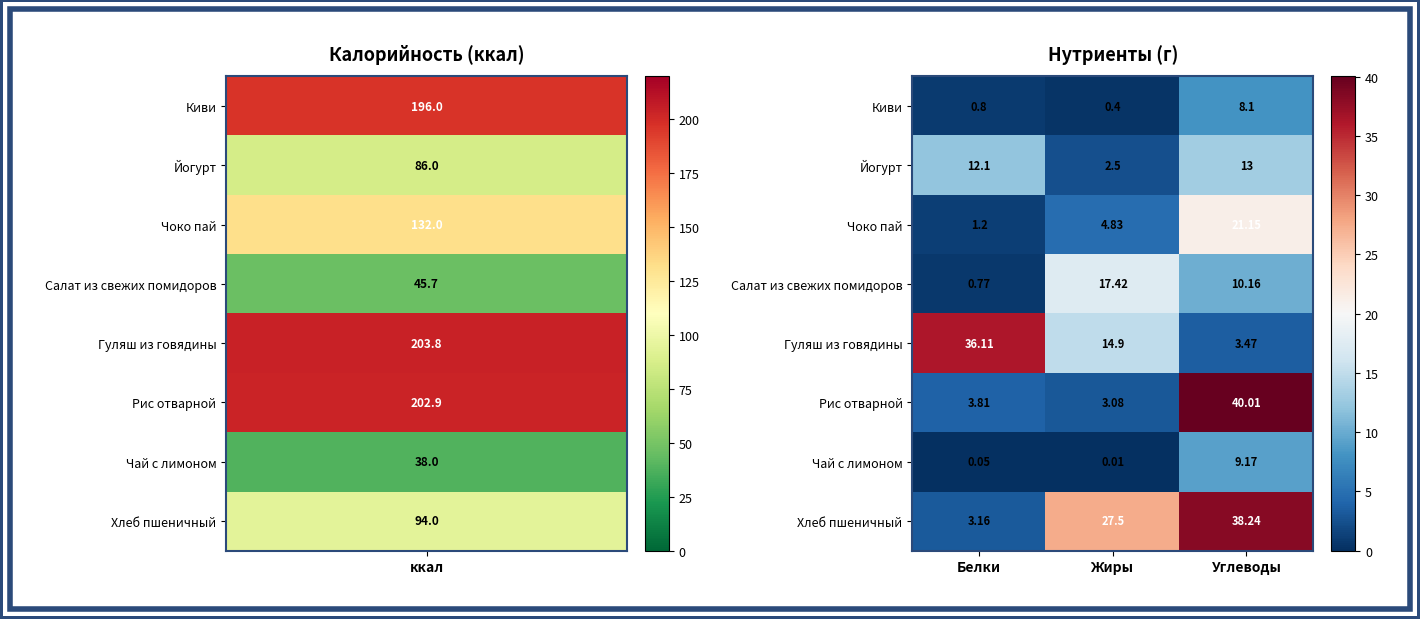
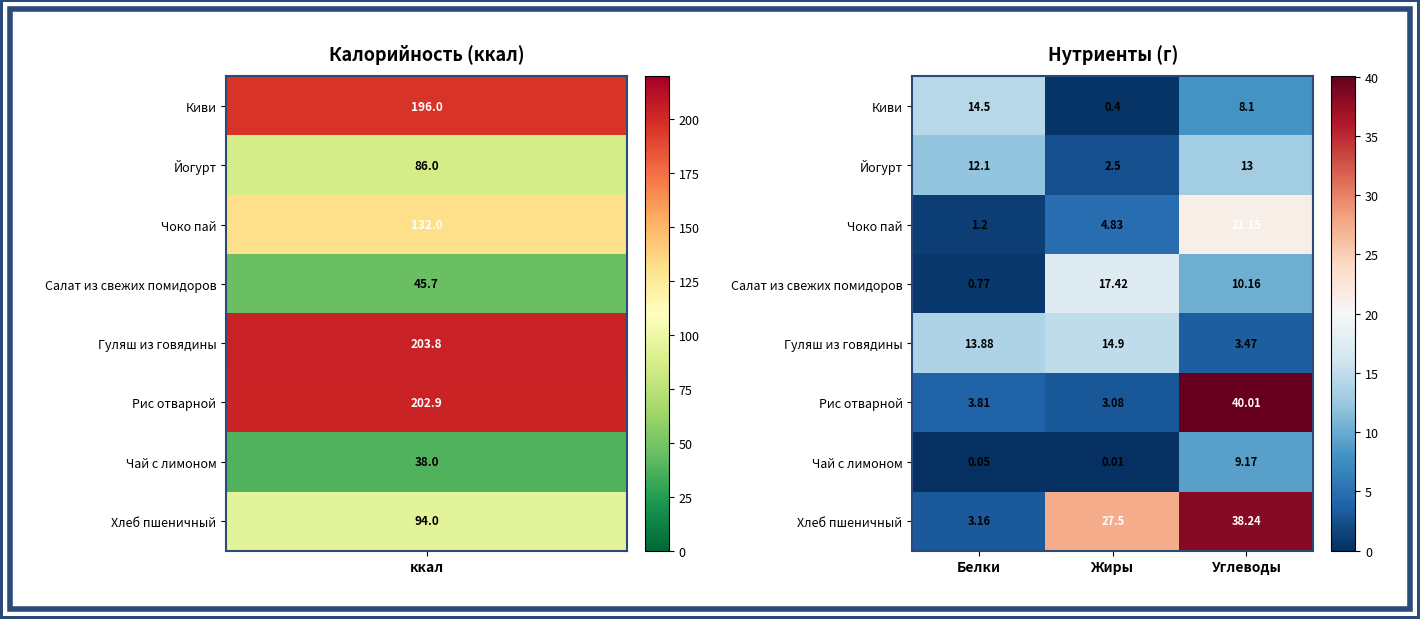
  {
    "Калорийность (ккал)": {
      "Киви": {
        "ккал": 196.0
      },
      "Йогурт": {
        "ккал": 86.0
      },
      "Чоко пай": {
        "ккал": 132.0
      },
      "Салат из свежих помидоров": {
        "ккал": 45.7
      },
      "Гуляш из говядины": {
        "ккал": 203.8
      },
      "Рис отварной": {
        "ккал": 202.9
      },
      "Чай с лимоном": {
        "ккал": 38.0
      },
      "Хлеб пшеничный": {
        "ккал": 94.0
      }
    },
    "Нутриенты (г)": {
      "Киви": {
-       "Белки": 0.8,
+       "Белки": 14.5,
        "Жиры": 0.4,
        "Углеводы": 8.1
      },
      "Йогурт": {
        "Белки": 12.1,
        "Жиры": 2.5,
        "Углеводы": 13
      },
      "Чоко пай": {
        "Белки": 1.2,
        "Жиры": 4.83
      },
      "Салат из свежих помидоров": {
        "Белки": 0.77,
        "Жиры": 17.42,
        "Углеводы": 10.16
      },
      "Гуляш из говядины": {
-       "Белки": 36.11,
+       "Белки": 13.88,
        "Жиры": 14.9,
        "Углеводы": 3.47
      },
      "Рис отварной": {
        "Белки": 3.81,
        "Жиры": 3.08,
        "Углеводы": 40.01
      },
      "Чай с лимоном": {
        "Белки": 0.05,
        "Жиры": 0.01,
        "Углеводы": 9.17
      },
      "Хлеб пшеничный": {
        "Белки": 3.16,
        "Жиры": 27.5,
        "Углеводы": 38.24
      }
    }
  }
